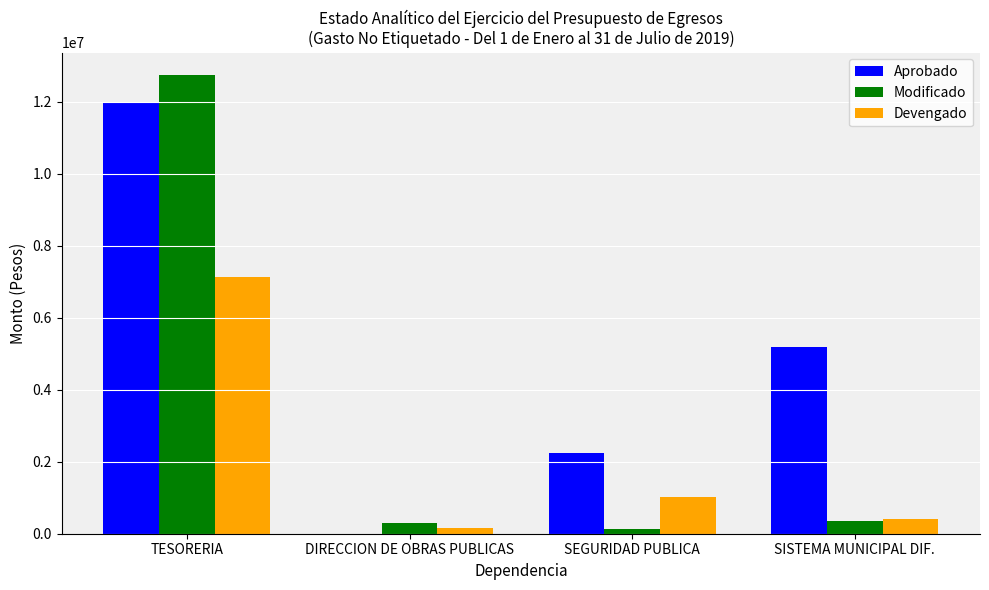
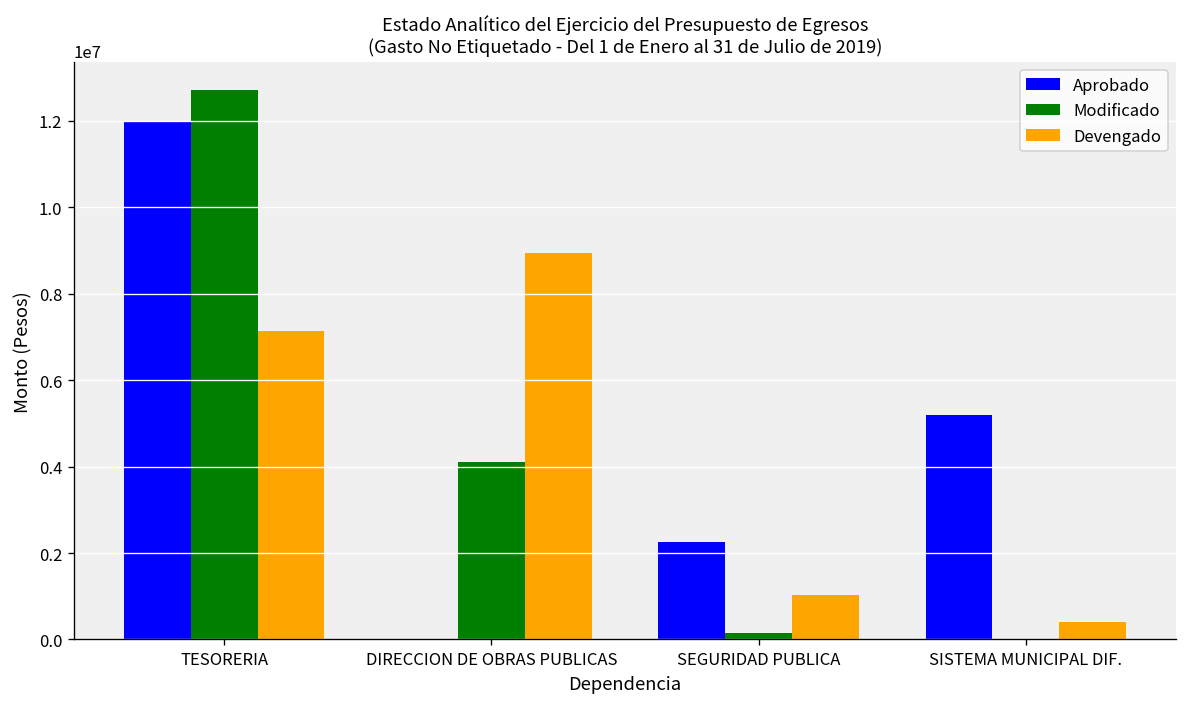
  {
    "Aprobado": {
      "TESORERIA": 12000000,
      "DIRECCION DE OBRAS PUBLICAS": 0,
      "SEGURIDAD PUBLICA": 2200000,
      "SISTEMA MUNICIPAL DIF.": 5200000
    },
    "Modificado": {
      "TESORERIA": 12700000,
-     "DIRECCION DE OBRAS PUBLICAS": 300000,
+     "DIRECCION DE OBRAS PUBLICAS": 4100000,
      "SEGURIDAD PUBLICA": 100000,
-     "SISTEMA MUNICIPAL DIF.": 400000
+     "SISTEMA MUNICIPAL DIF.": 0
    },
    "Devengado": {
      "TESORERIA": 7100000,
-     "DIRECCION DE OBRAS PUBLICAS": 200000,
+     "DIRECCION DE OBRAS PUBLICAS": 8900000,
      "SEGURIDAD PUBLICA": 1000000,
      "SISTEMA MUNICIPAL DIF.": 400000
    }
  }
